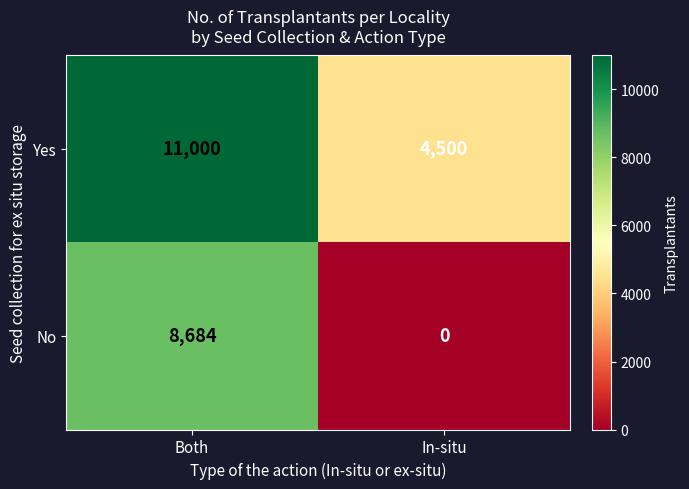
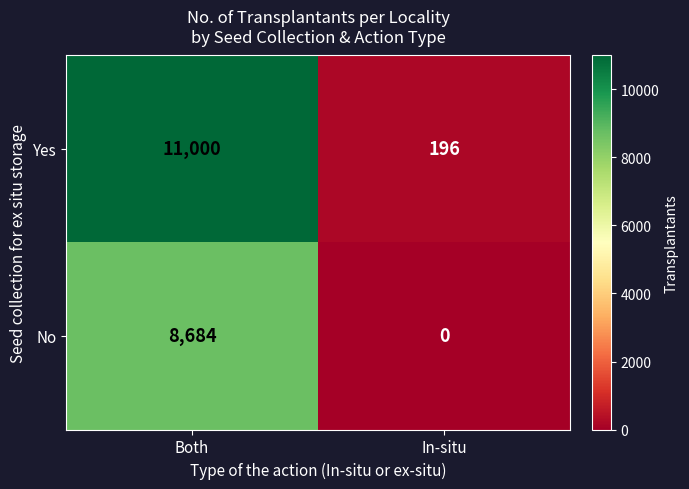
  {
    "Yes": {
      "Both": "11,000",
-     "In-situ": "4,500"
+     "In-situ": "196"
    },
    "No": {
      "Both": "8,684",
      "In-situ": "0"
    }
  }
